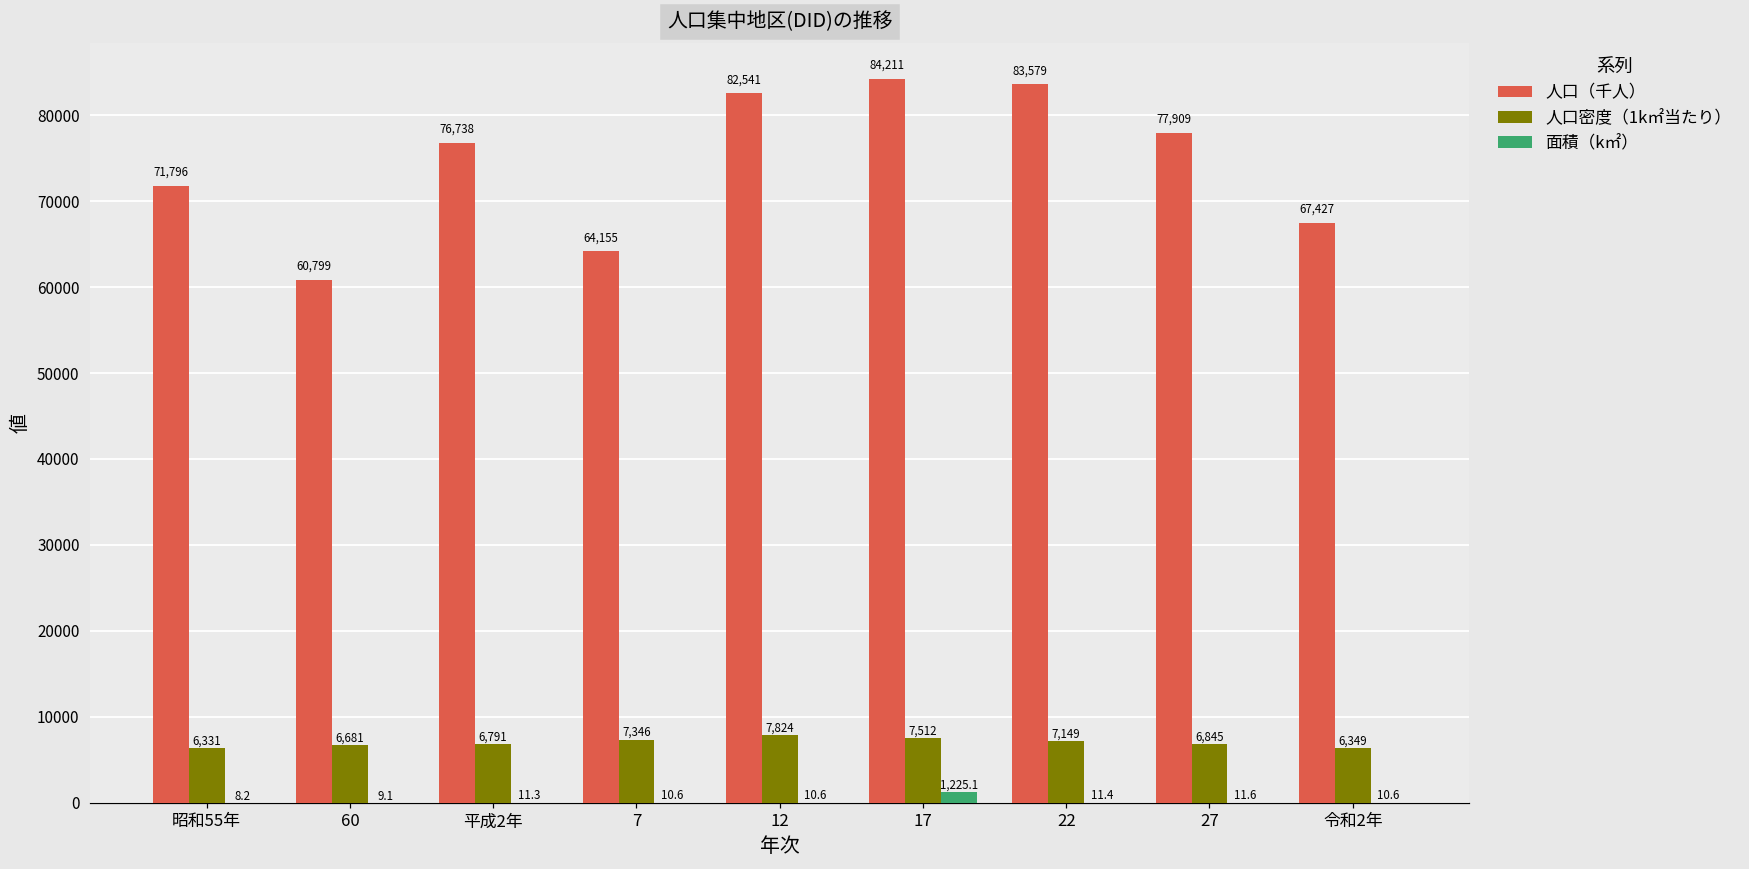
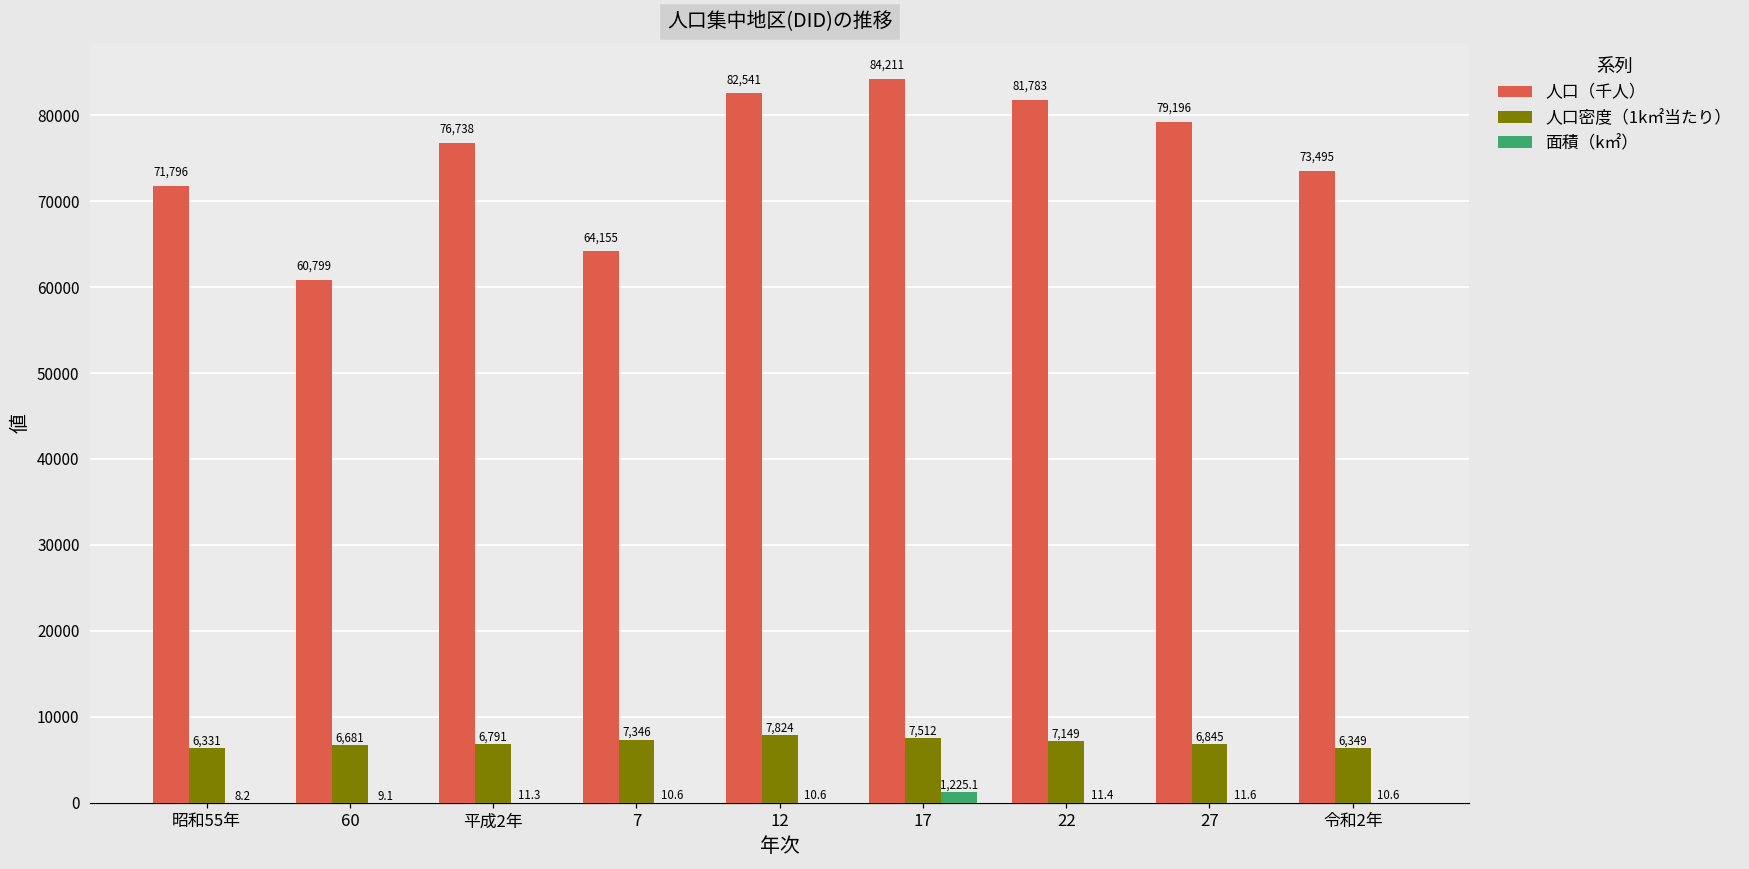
  {
    "人口（千人）": {
      "昭和55年": "71,796",
      "60": "60,799",
      "平成2年": "76,738",
      "7": "64,155",
      "12": "82,541",
      "17": "84,211",
-     "22": "83,579",
-     "27": "77,909",
-     "令和2年": "67,427"
+     "22": "81,783",
+     "27": "79,196",
+     "令和2年": "73,495"
    },
    "人口密度（1k㎡当たり）": {
      "昭和55年": "6,331",
      "60": "6,681",
      "平成2年": "6,791",
      "7": "7,346",
      "12": "7,824",
      "17": "7,512",
      "22": "7,149",
      "27": "6,845",
      "令和2年": "6,349"
    },
    "面積（k㎡）": {
      "昭和55年": "8.2",
      "60": "9.1",
      "平成2年": "11.3",
      "7": "10.6",
      "12": "10.6",
      "17": "1,225.1",
      "22": "11.4",
      "27": "11.6",
      "令和2年": "10.6"
    }
  }
